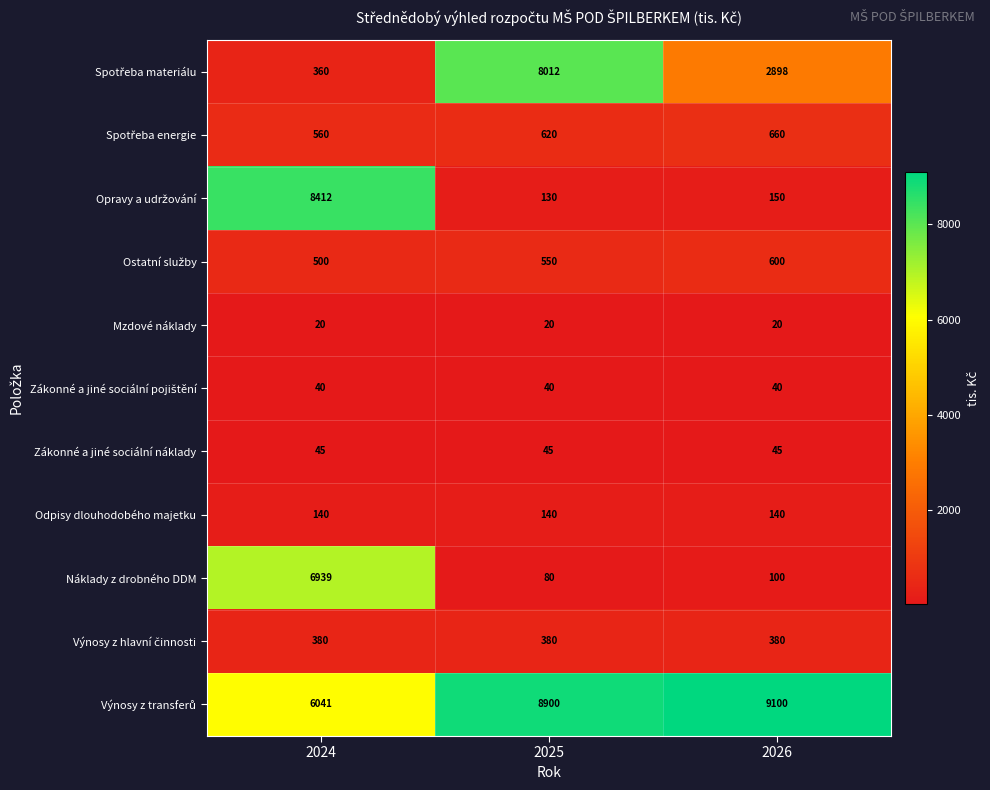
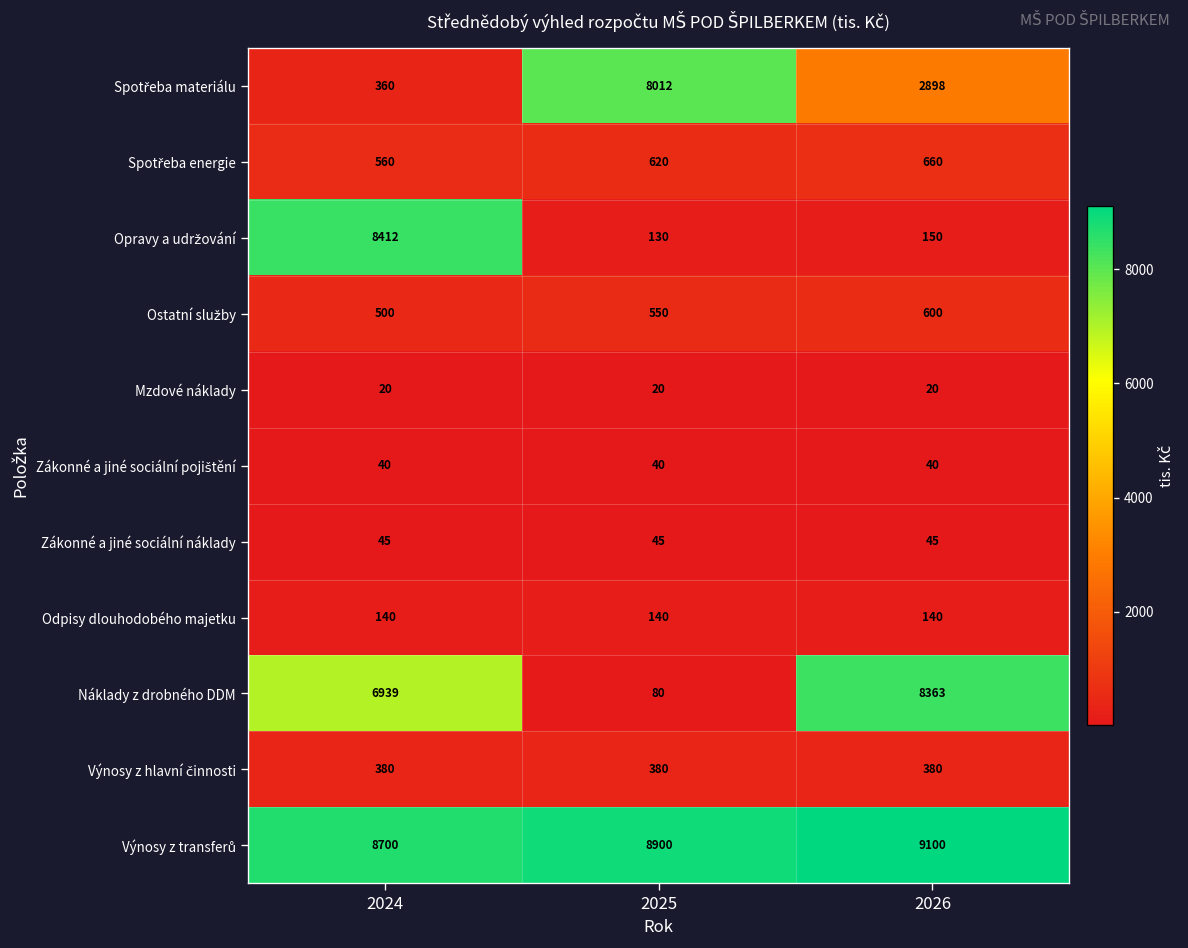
  {
    "Spotřeba materiálu": {
      "2024": 360,
      "2025": 8012,
      "2026": 2898
    },
    "Spotřeba energie": {
      "2024": 560,
      "2025": 620,
      "2026": 660
    },
    "Opravy a udržování": {
      "2024": 8412,
      "2025": 130,
      "2026": 150
    },
    "Ostatní služby": {
      "2024": 500,
      "2025": 550,
      "2026": 600
    },
    "Mzdové náklady": {
      "2024": 20,
      "2025": 20,
      "2026": 20
    },
    "Zákonné a jiné sociální pojištění": {
      "2024": 40,
      "2025": 40,
      "2026": 40
    },
    "Zákonné a jiné sociální náklady": {
      "2024": 45,
      "2025": 45,
      "2026": 45
    },
    "Odpisy dlouhodobého majetku": {
      "2024": 140,
      "2025": 140,
      "2026": 140
    },
    "Náklady z drobného DDM": {
      "2024": 6939,
      "2025": 80,
-     "2026": 100
+     "2026": 8363
    },
    "Výnosy z hlavní činnosti": {
      "2024": 380,
      "2025": 380,
      "2026": 380
    },
    "Výnosy z transferů": {
-     "2024": 6041,
+     "2024": 8700,
      "2025": 8900,
      "2026": 9100
    }
  }
